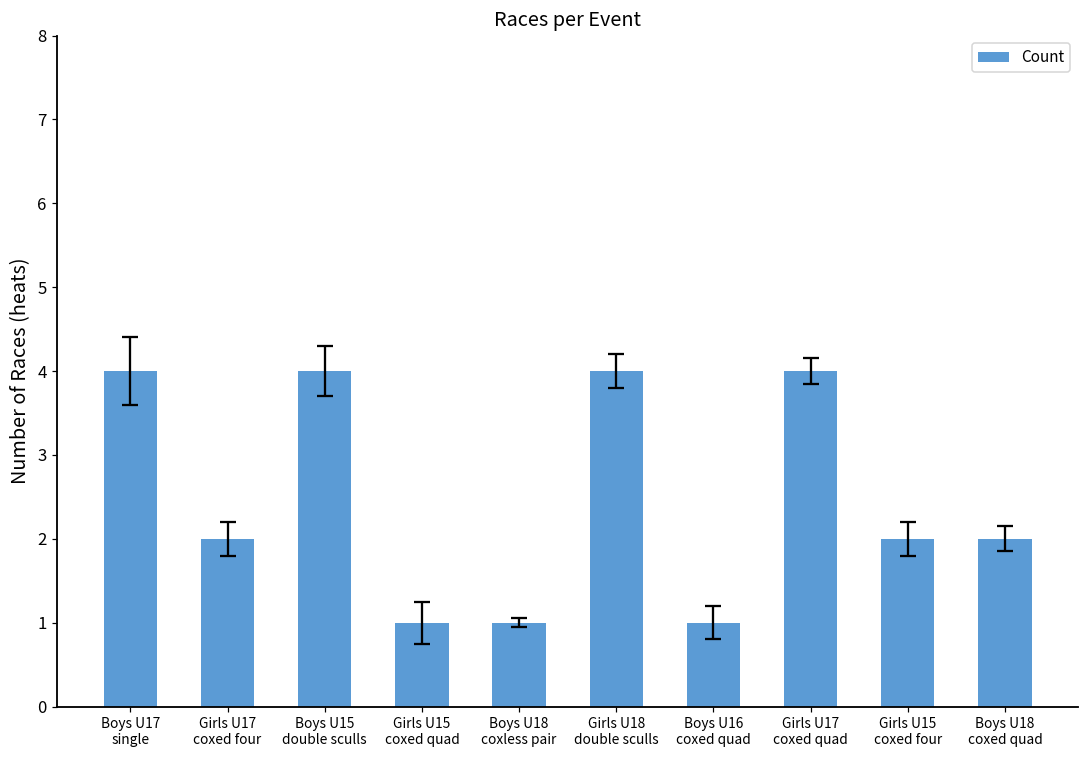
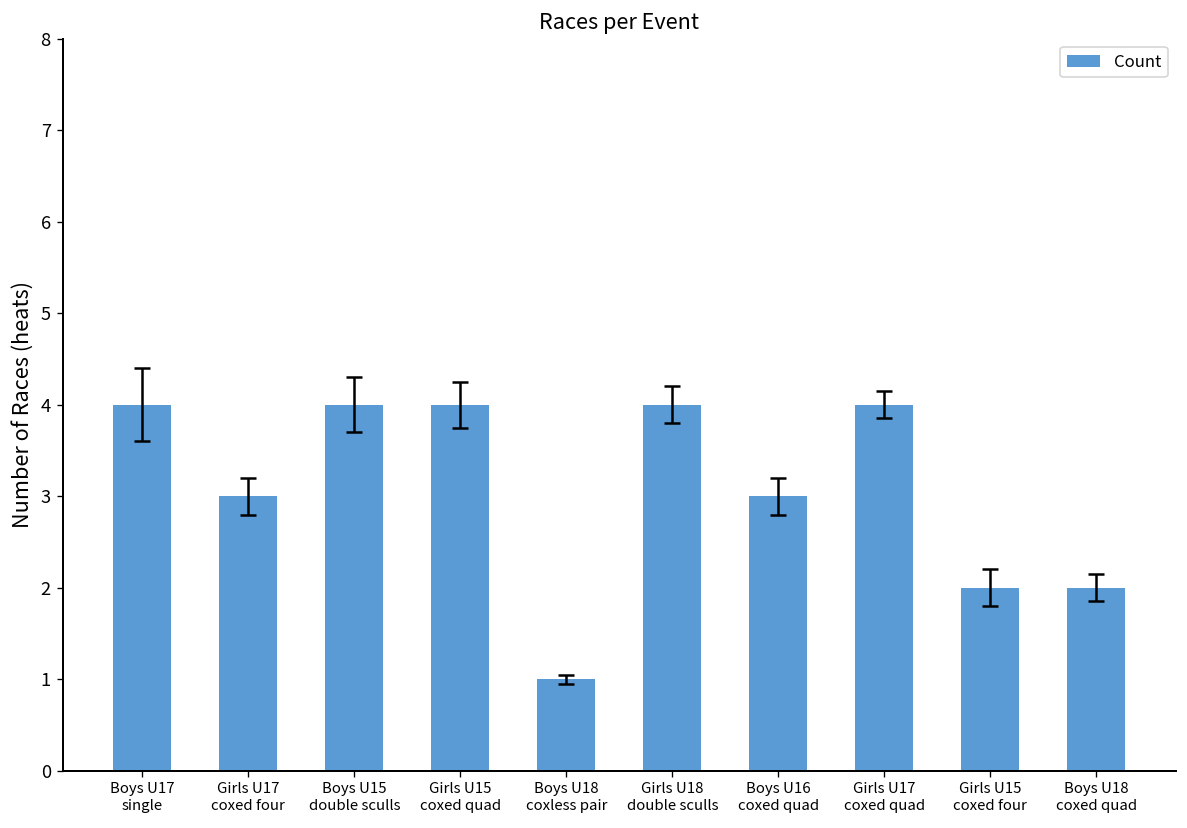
  {
    "Count": {
      "Boys U17 single": 4,
-     "Girls U17 coxed four": 2,
+     "Girls U17 coxed four": 3,
      "Boys U15 double sculls": 4,
-     "Girls U15 coxed quad": 1,
+     "Girls U15 coxed quad": 4,
      "Boys U18 coxless pair": 1,
      "Girls U18 double sculls": 4,
-     "Boys U16 coxed quad": 1,
+     "Boys U16 coxed quad": 3,
      "Girls U17 coxed quad": 4,
      "Girls U15 coxed four": 2,
      "Boys U18 coxed quad": 2
    }
  }
